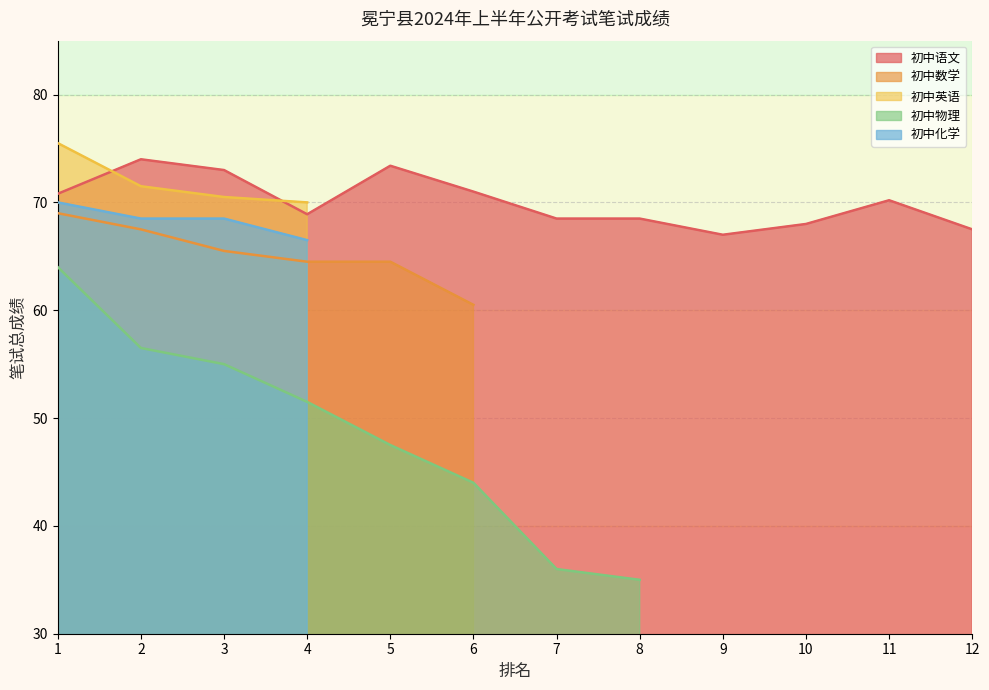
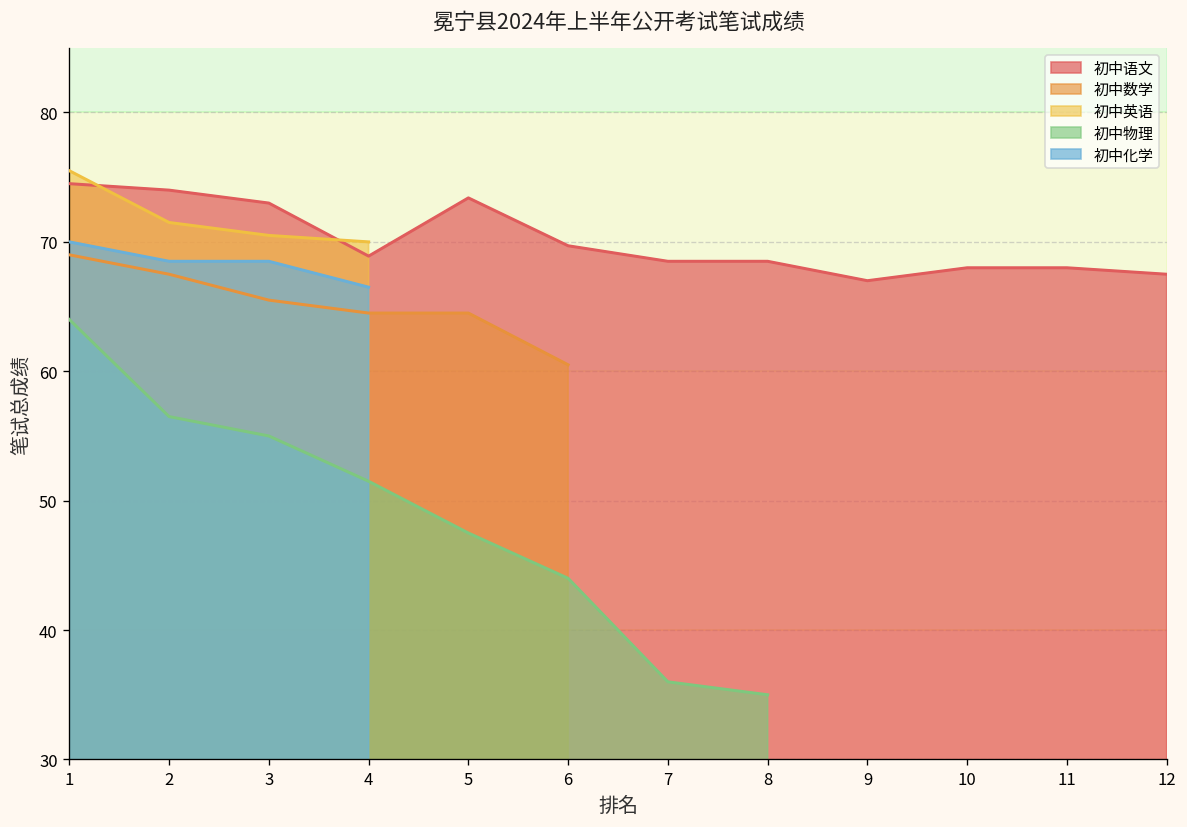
  {
    "初中语文": {
-     "1": 70.8,
+     "1": 74.5,
      "2": 74.0,
      "3": 73.0,
      "4": 68.9,
      "5": 73.4,
-     "6": 71.0,
+     "6": 69.7,
      "7": 68.5,
      "8": 68.5,
      "9": 67.0,
      "10": 68.0,
-     "11": 70.2,
+     "11": 68.0,
      "12": 67.5
    },
    "初中物理": {
      "1": 64.0,
      "2": 56.5,
      "3": 55.0,
      "4": 51.5,
      "5": 47.5,
      "6": 44.0,
      "7": 36.0,
      "8": 35.0
    },
    "初中化学": {
      "1": 70.0,
      "2": 68.5,
      "3": 68.5,
      "4": 66.5
    }
  }
